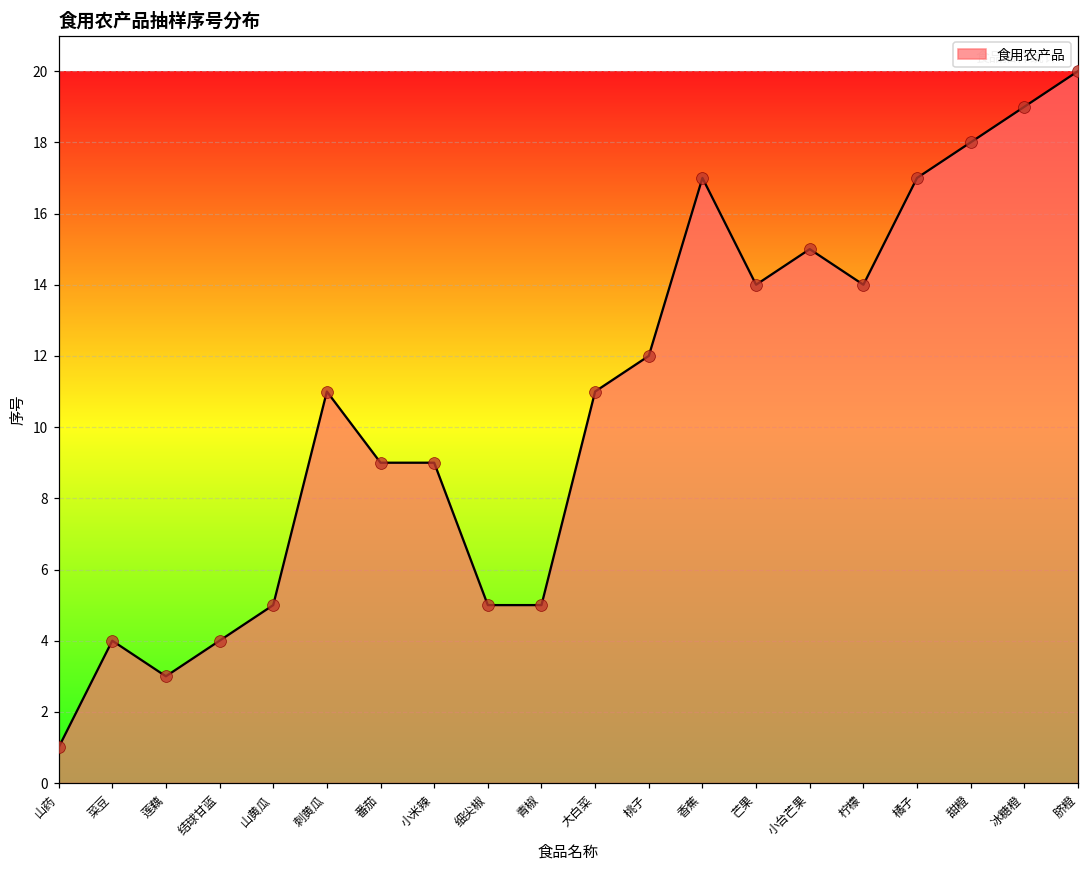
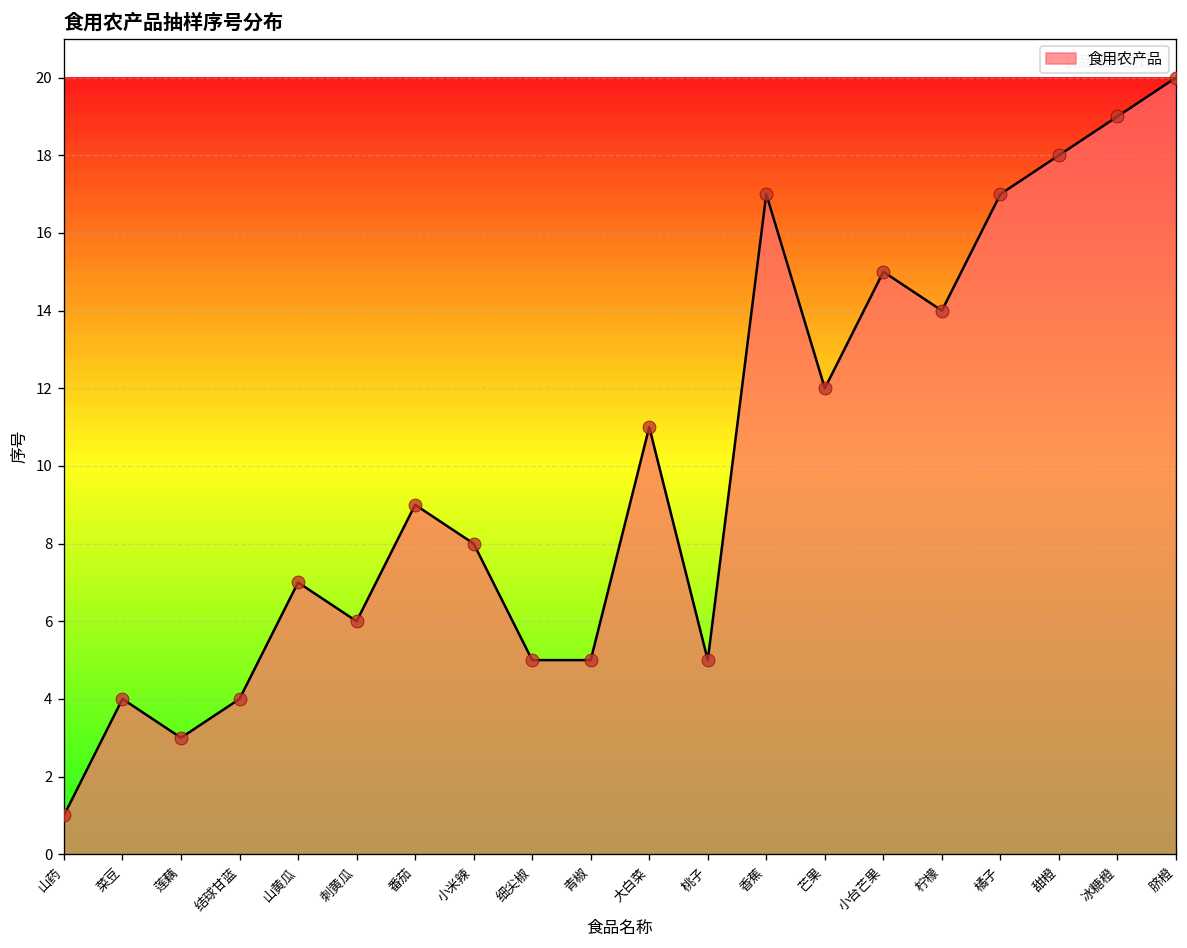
  {
    "山药": 1,
    "菜豆": 4,
    "莲藕": 3,
    "结球甘蓝": 4,
-   "山黄瓜": 5,
-   "刺黄瓜": 11,
+   "山黄瓜": 7,
+   "刺黄瓜": 6,
    "番茄": 9,
-   "小米辣": 9,
+   "小米辣": 8,
    "细尖椒": 5,
    "青椒": 5,
    "大白菜": 11,
-   "桃子": 12,
+   "桃子": 5,
    "香蕉": 17,
-   "芒果": 14,
+   "芒果": 12,
    "小台芒果": 15,
    "柠檬": 14,
    "橘子": 17,
    "甜橙": 18,
    "冰糖橙": 19,
    "脐橙": 20
  }
